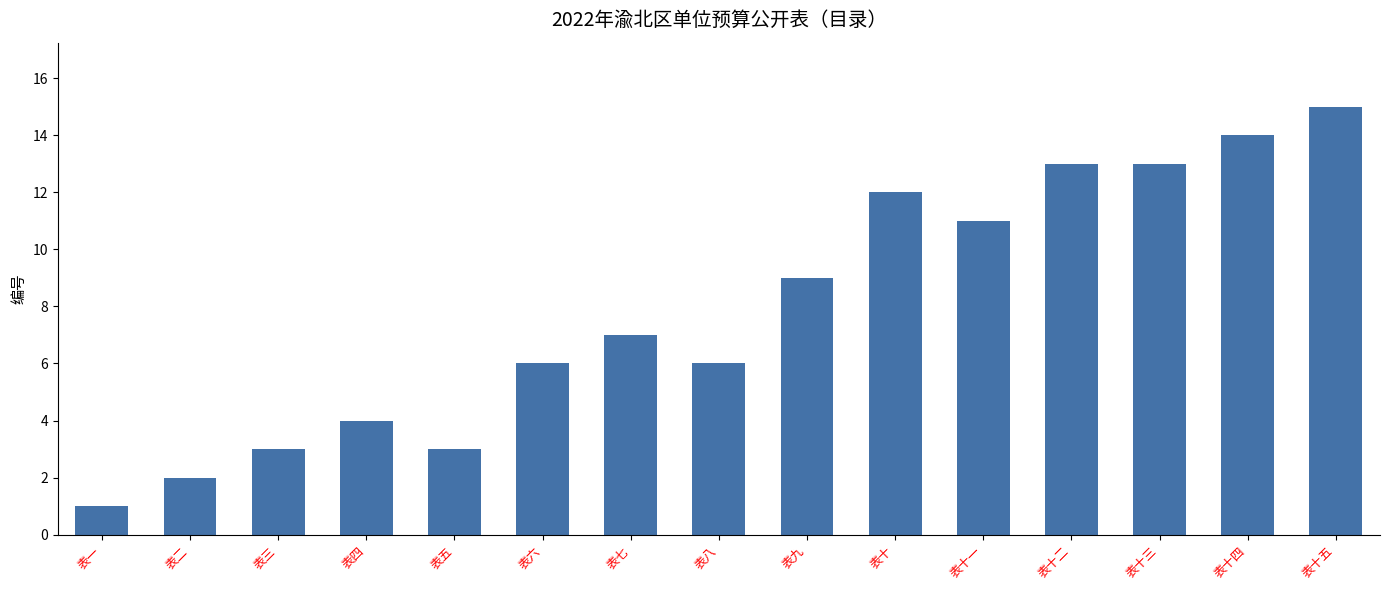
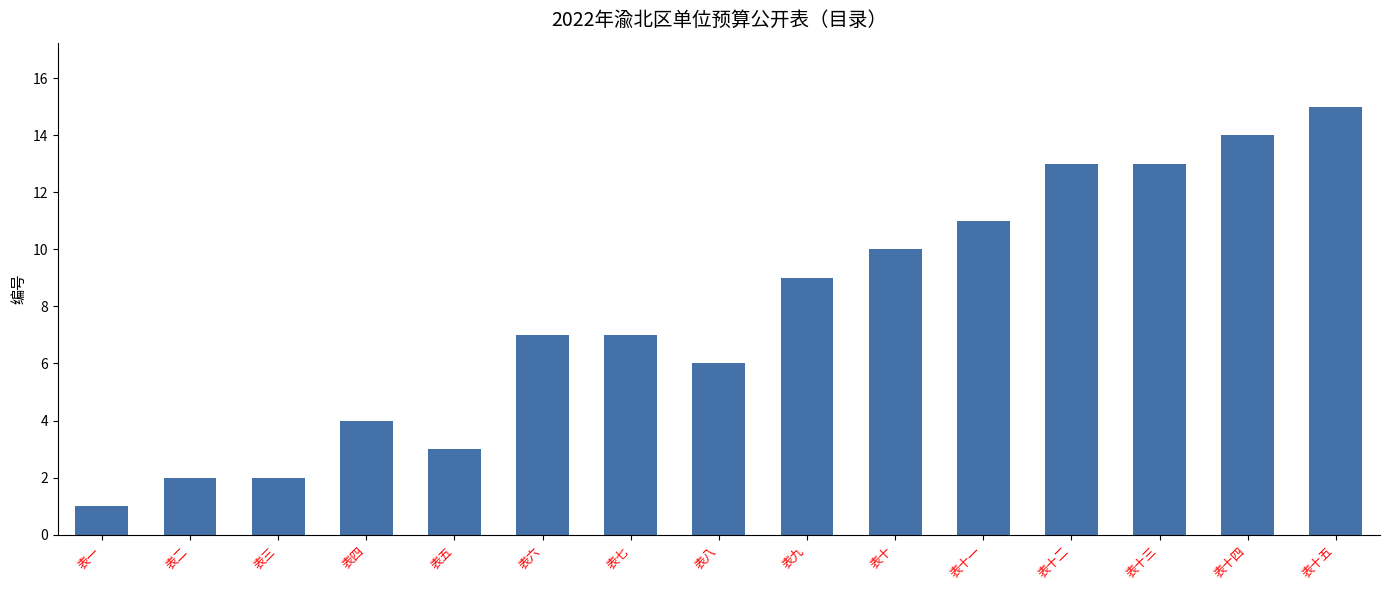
  {
    "表一": 1,
    "表二": 2,
-   "表三": 3,
+   "表三": 2,
    "表四": 4,
    "表五": 3,
-   "表六": 6,
+   "表六": 7,
    "表七": 7,
    "表八": 6,
    "表九": 9,
-   "表十": 12,
+   "表十": 10,
    "表十一": 11,
    "表十二": 13,
    "表十三": 13,
    "表十四": 14,
    "表十五": 15
  }
